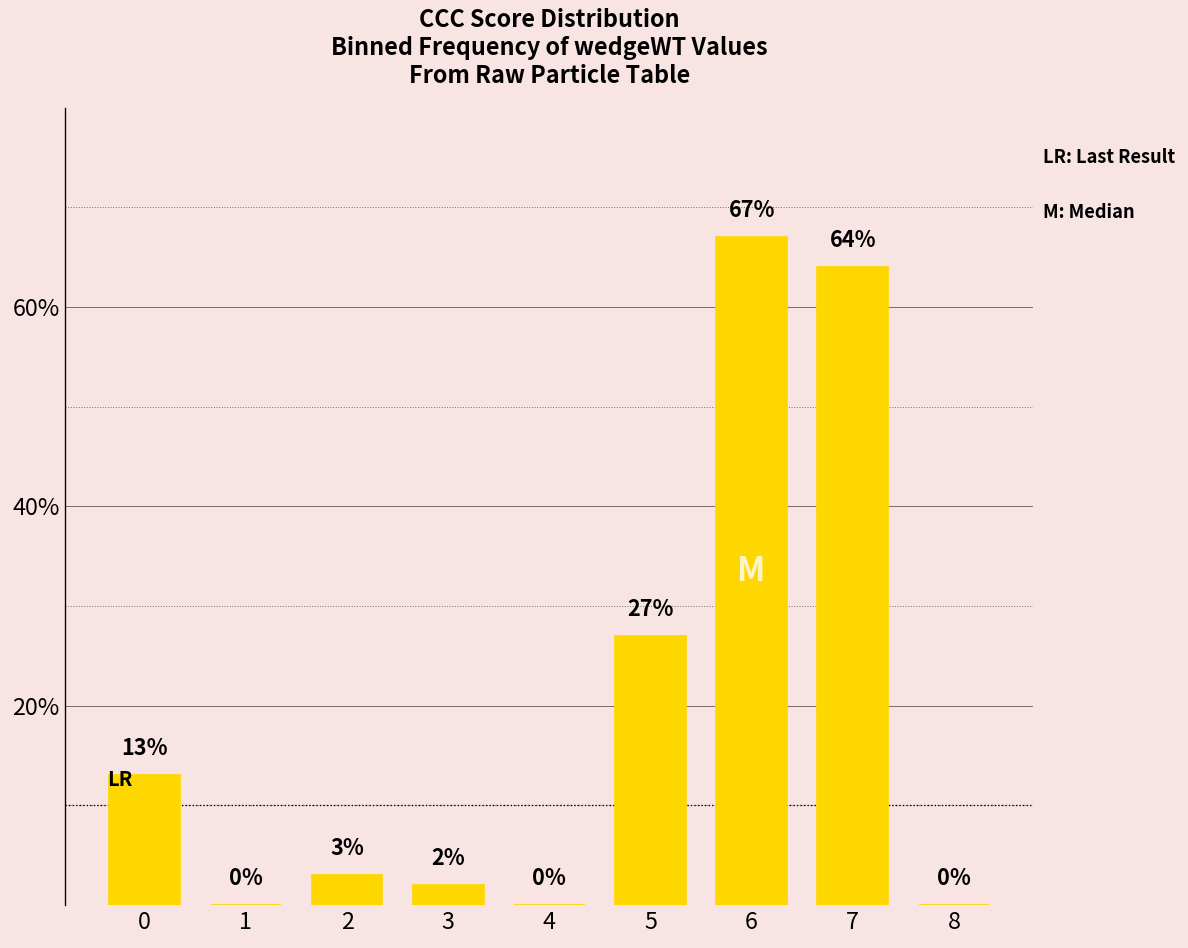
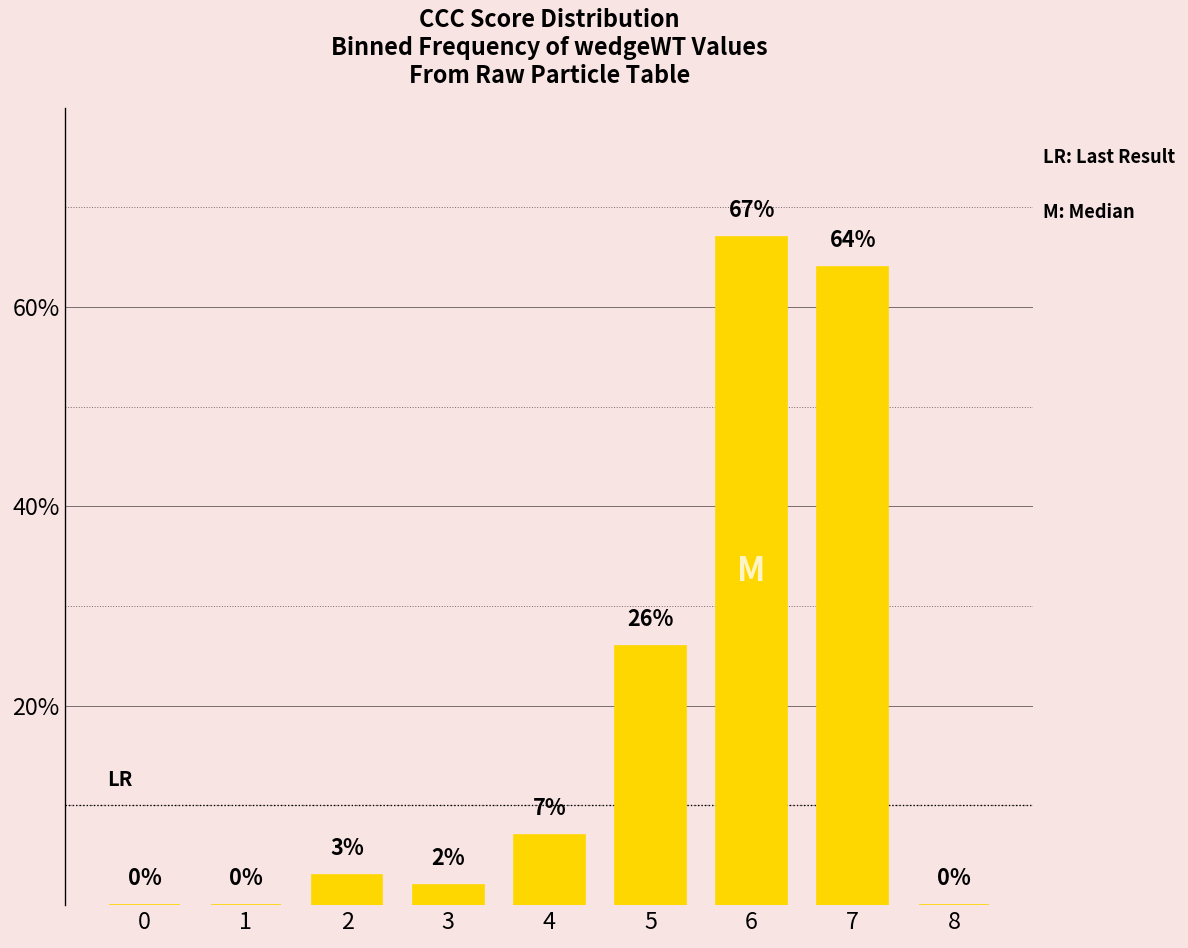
  {
-   "0": "13%",
+   "0": "0%",
    "1": "0%",
    "2": "3%",
    "3": "2%",
-   "4": "0%",
-   "5": "27%",
+   "4": "7%",
+   "5": "26%",
    "6": "67%",
    "7": "64%",
    "8": "0%"
  }
